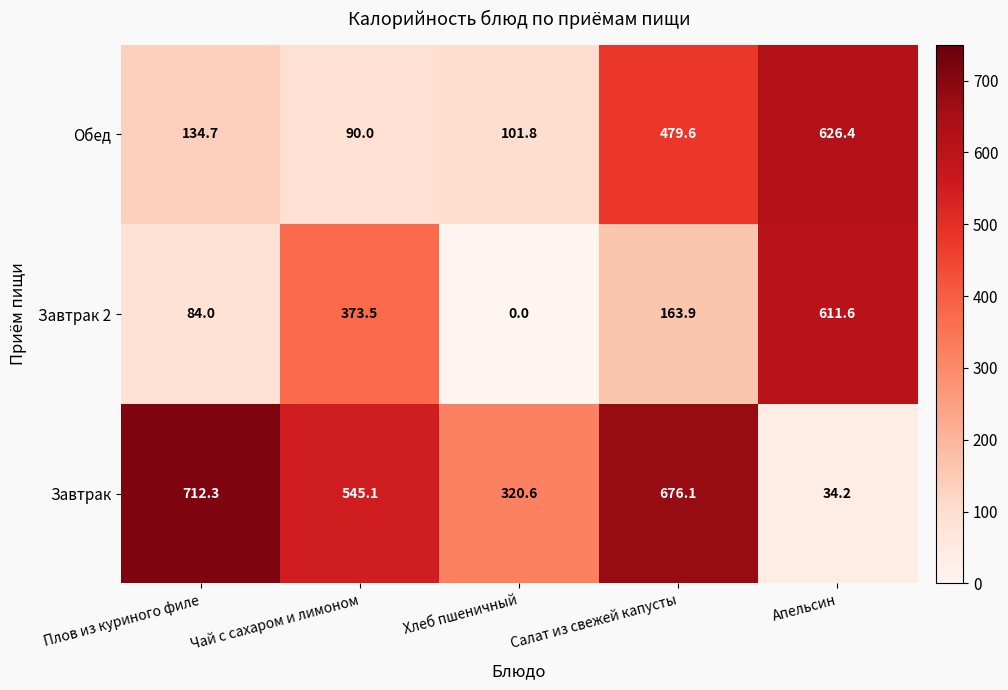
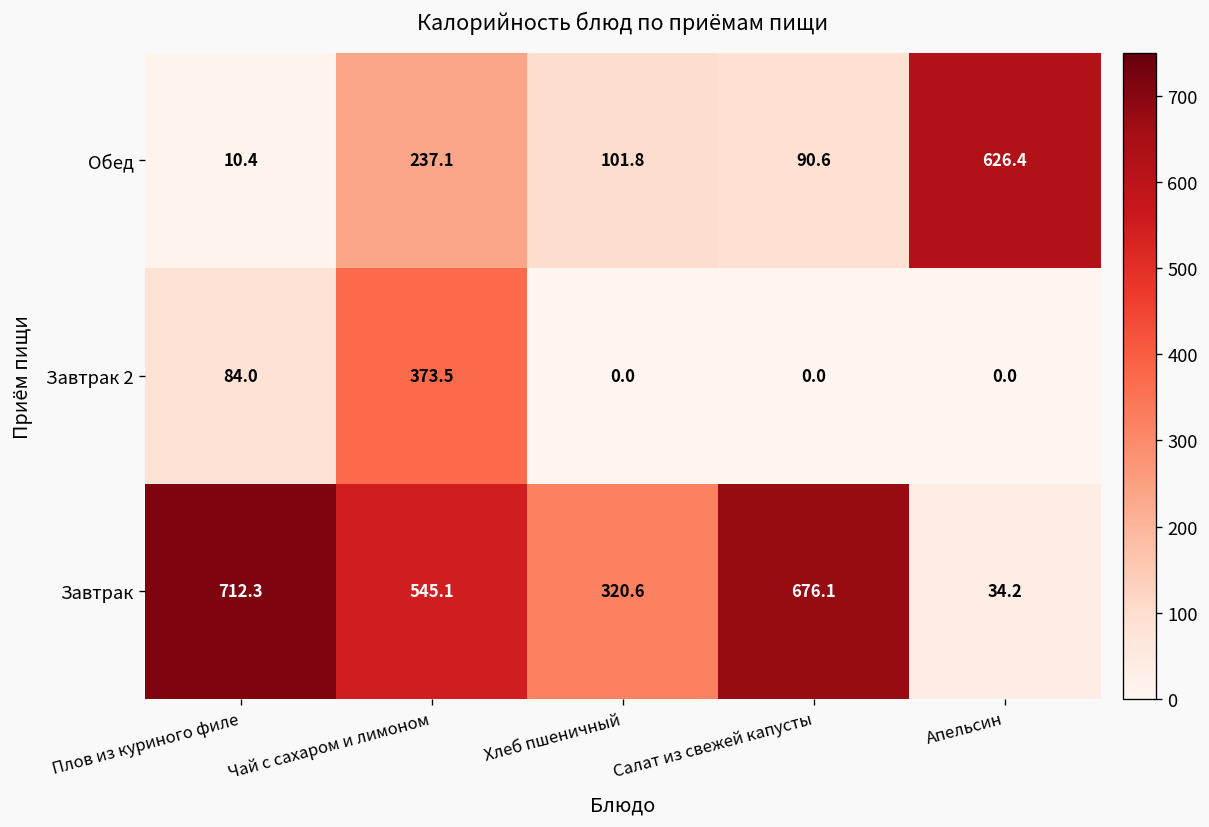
  {
    "Обед": {
-     "Плов из куриного филе": 134.7,
-     "Чай с сахаром и лимоном": 90.0,
+     "Плов из куриного филе": 10.4,
+     "Чай с сахаром и лимоном": 237.1,
      "Хлеб пшеничный": 101.8,
-     "Салат из свежей капусты": 479.6,
+     "Салат из свежей капусты": 90.6,
      "Апельсин": 626.4
    },
    "Завтрак 2": {
      "Плов из куриного филе": 84.0,
      "Чай с сахаром и лимоном": 373.5,
      "Хлеб пшеничный": 0.0,
-     "Салат из свежей капусты": 163.9,
-     "Апельсин": 611.6
+     "Салат из свежей капусты": 0.0,
+     "Апельсин": 0.0
    },
    "Завтрак": {
      "Плов из куриного филе": 712.3,
      "Чай с сахаром и лимоном": 545.1,
      "Хлеб пшеничный": 320.6,
      "Салат из свежей капусты": 676.1,
      "Апельсин": 34.2
    }
  }
